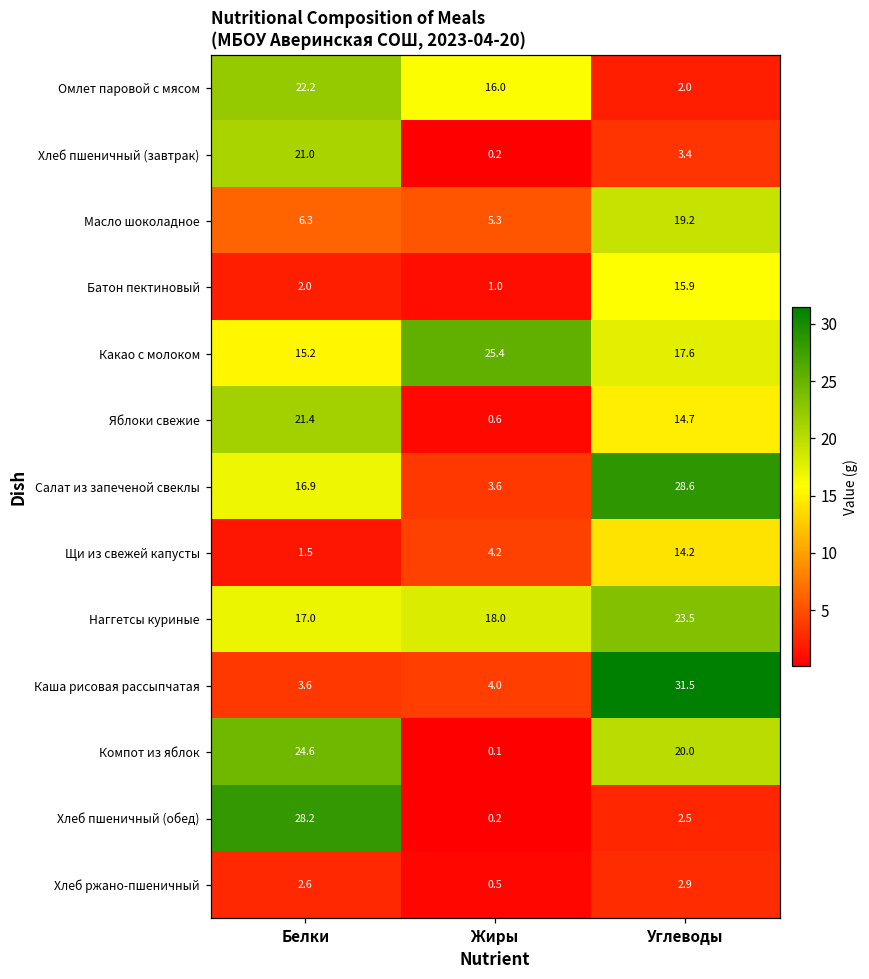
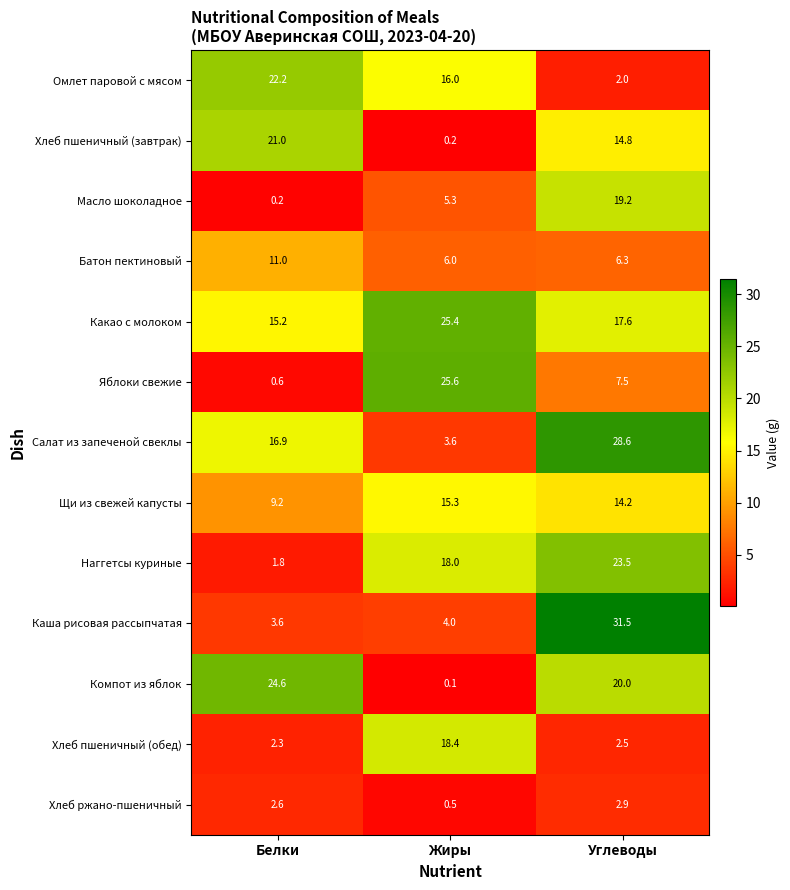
  {
    "Омлет паровой с мясом": {
      "Белки": 22.2,
      "Жиры": 16.0,
      "Углеводы": 2.0
    },
    "Хлеб пшеничный (завтрак)": {
      "Белки": 21.0,
      "Жиры": 0.2,
-     "Углеводы": 3.4
+     "Углеводы": 14.8
    },
    "Масло шоколадное": {
-     "Белки": 6.3,
+     "Белки": 0.2,
      "Жиры": 5.3,
      "Углеводы": 19.2
    },
    "Батон пектиновый": {
-     "Белки": 2.0,
-     "Жиры": 1.0,
-     "Углеводы": 15.9
+     "Белки": 11.0,
+     "Жиры": 6.0,
+     "Углеводы": 6.3
    },
    "Какао с молоком": {
      "Белки": 15.2,
      "Жиры": 25.4,
      "Углеводы": 17.6
    },
    "Яблоки свежие": {
-     "Белки": 21.4,
-     "Жиры": 0.6,
-     "Углеводы": 14.7
+     "Белки": 0.6,
+     "Жиры": 25.6,
+     "Углеводы": 7.5
    },
    "Салат из запеченой свеклы": {
      "Белки": 16.9,
      "Жиры": 3.6,
      "Углеводы": 28.6
    },
    "Щи из свежей капусты": {
-     "Белки": 1.5,
-     "Жиры": 4.2,
+     "Белки": 9.2,
+     "Жиры": 15.3,
      "Углеводы": 14.2
    },
    "Наггетсы куриные": {
-     "Белки": 17.0,
+     "Белки": 1.8,
      "Жиры": 18.0,
      "Углеводы": 23.5
    },
    "Каша рисовая рассыпчатая": {
      "Белки": 3.6,
      "Жиры": 4.0,
      "Углеводы": 31.5
    },
    "Компот из яблок": {
      "Белки": 24.6,
      "Жиры": 0.1,
      "Углеводы": 20.0
    },
    "Хлеб пшеничный (обед)": {
-     "Белки": 28.2,
-     "Жиры": 0.2,
+     "Белки": 2.3,
+     "Жиры": 18.4,
      "Углеводы": 2.5
    },
    "Хлеб ржано-пшеничный": {
      "Белки": 2.6,
      "Жиры": 0.5,
      "Углеводы": 2.9
    }
  }
